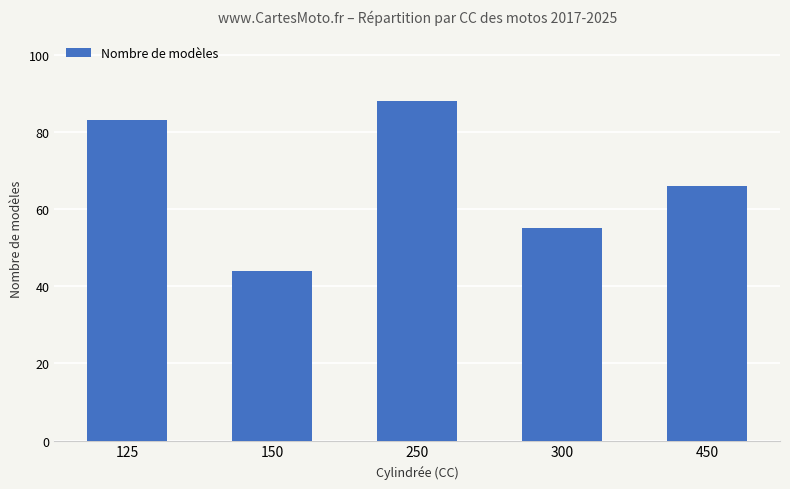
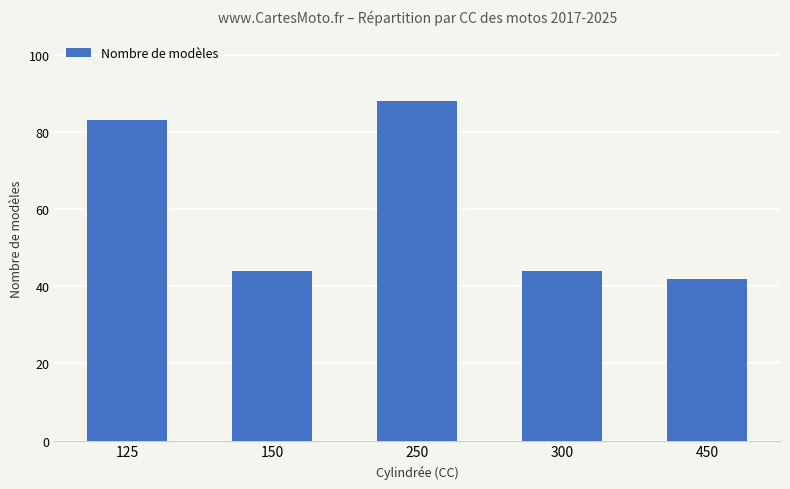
  {
    "125": 83,
    "150": 44,
    "250": 88,
-   "300": 55,
-   "450": 66
+   "300": 44,
+   "450": 42
  }
